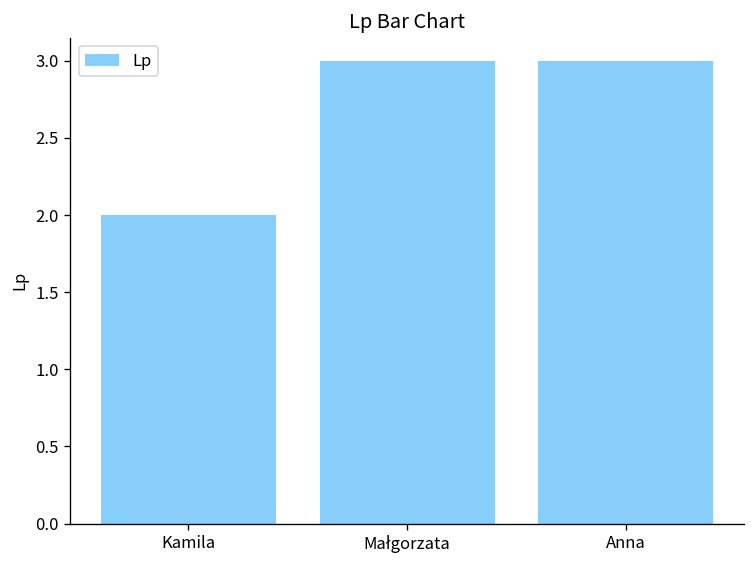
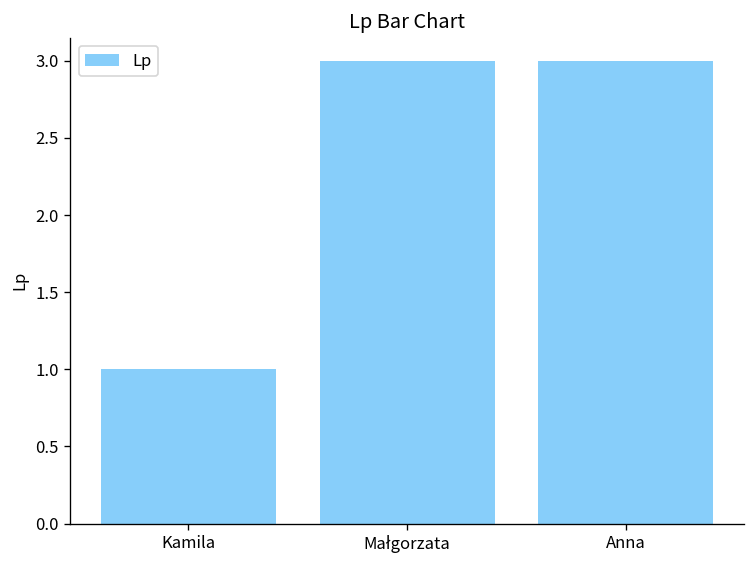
  {
-   "Kamila": 2,
+   "Kamila": 1,
    "Małgorzata": 3,
    "Anna": 3
  }
